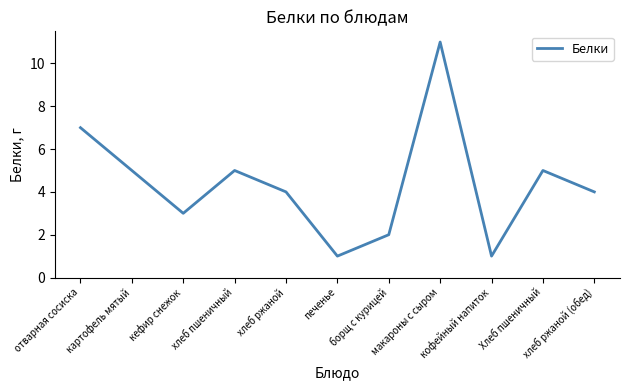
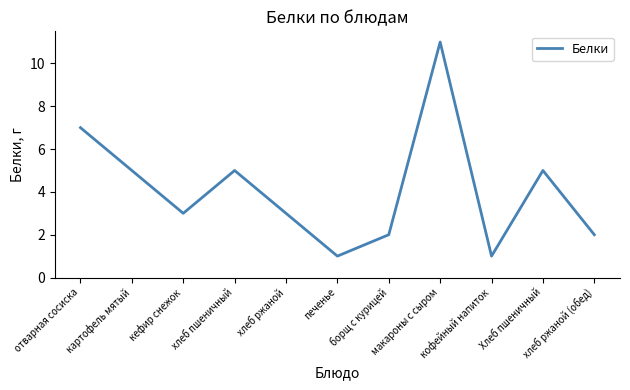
  {
    "отварная сосиска": 7,
    "картофель мятый": 5,
    "кефир снежок": 3,
    "хлеб пшеничный": 5,
-   "хлеб ржаной": 4,
+   "хлеб ржаной": 3,
    "печенье": 1,
    "борщ с курицей": 2,
    "макароны с сыром": 11,
    "кофейный напиток": 1,
    "Хлеб пшеничный": 5,
-   "хлеб ржаной (обед)": 4
+   "хлеб ржаной (обед)": 2
  }
